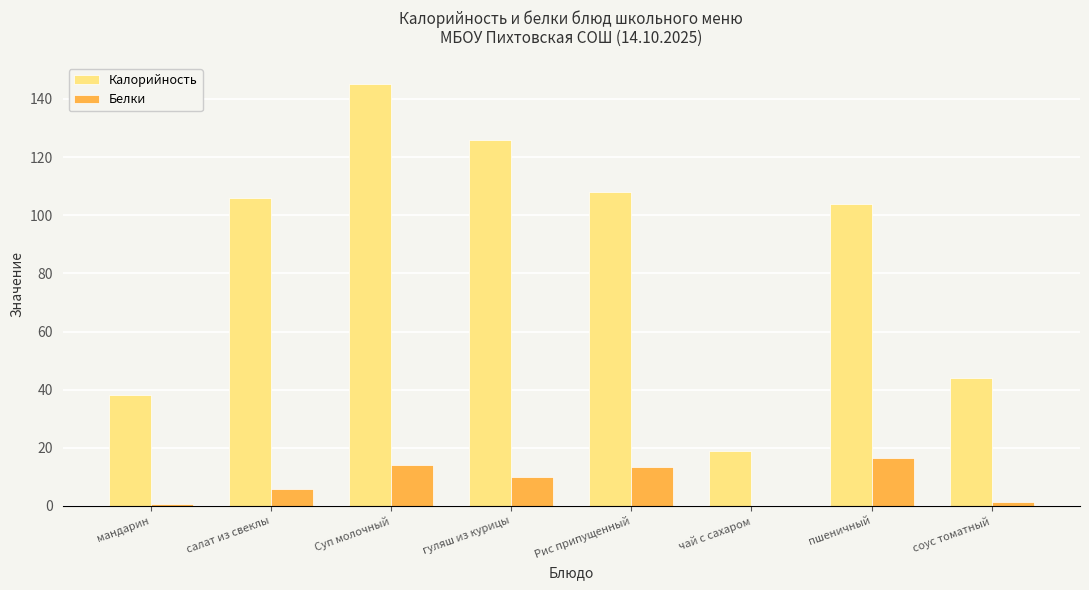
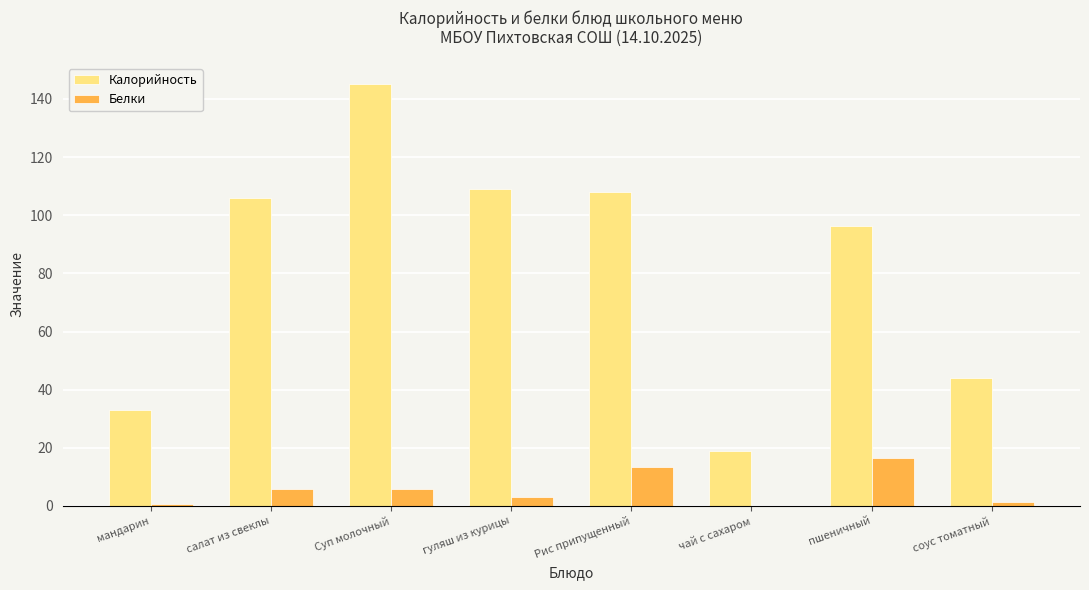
  {
    "Калорийность": {
-     "мандарин": 38,
+     "мандарин": 33,
      "салат из свеклы": 106,
      "Суп молочный": 145,
-     "гуляш из курицы": 126,
+     "гуляш из курицы": 109,
      "Рис припущенный": 108,
      "чай с сахаром": 19,
-     "пшеничный": 104,
+     "пшеничный": 96,
      "соус томатный": 44
    },
    "Белки": {
      "салат из свеклы": 6,
-     "Суп молочный": 14,
-     "гуляш из курицы": 10,
+     "Суп молочный": 6,
+     "гуляш из курицы": 3,
      "Рис припущенный": 13,
      "чай с сахаром": 0,
      "пшеничный": 16,
      "соус томатный": 1
    }
  }
